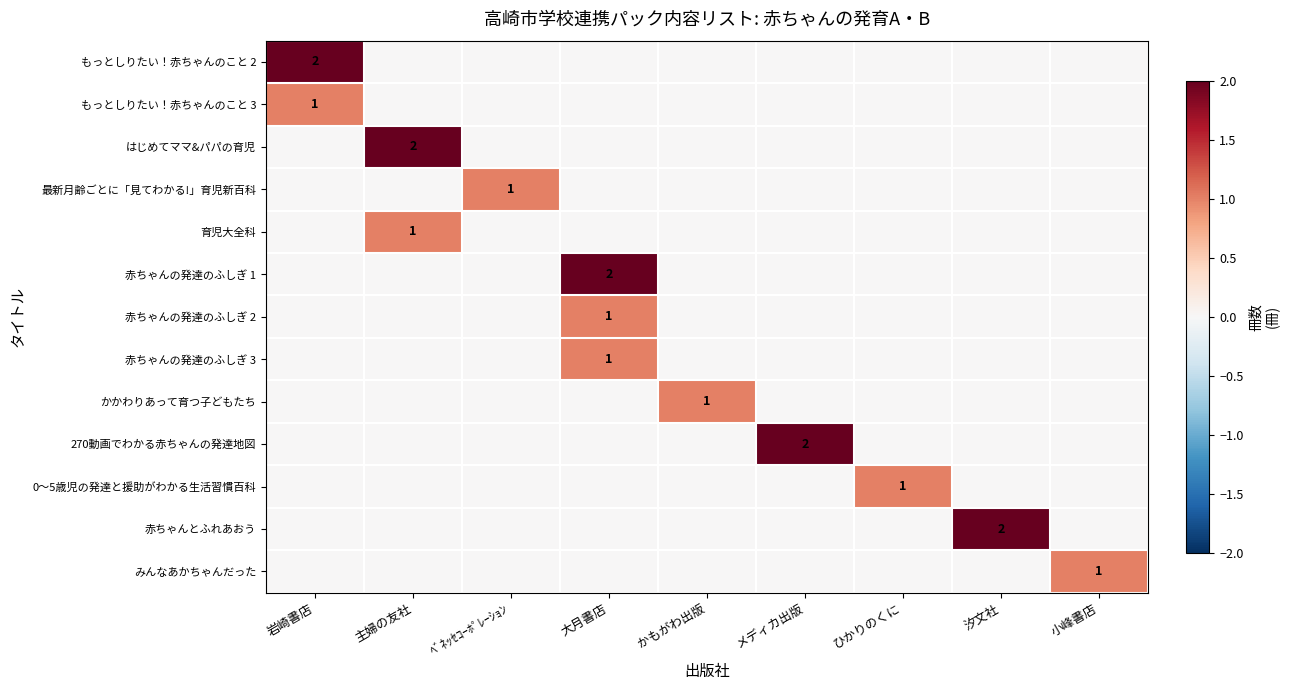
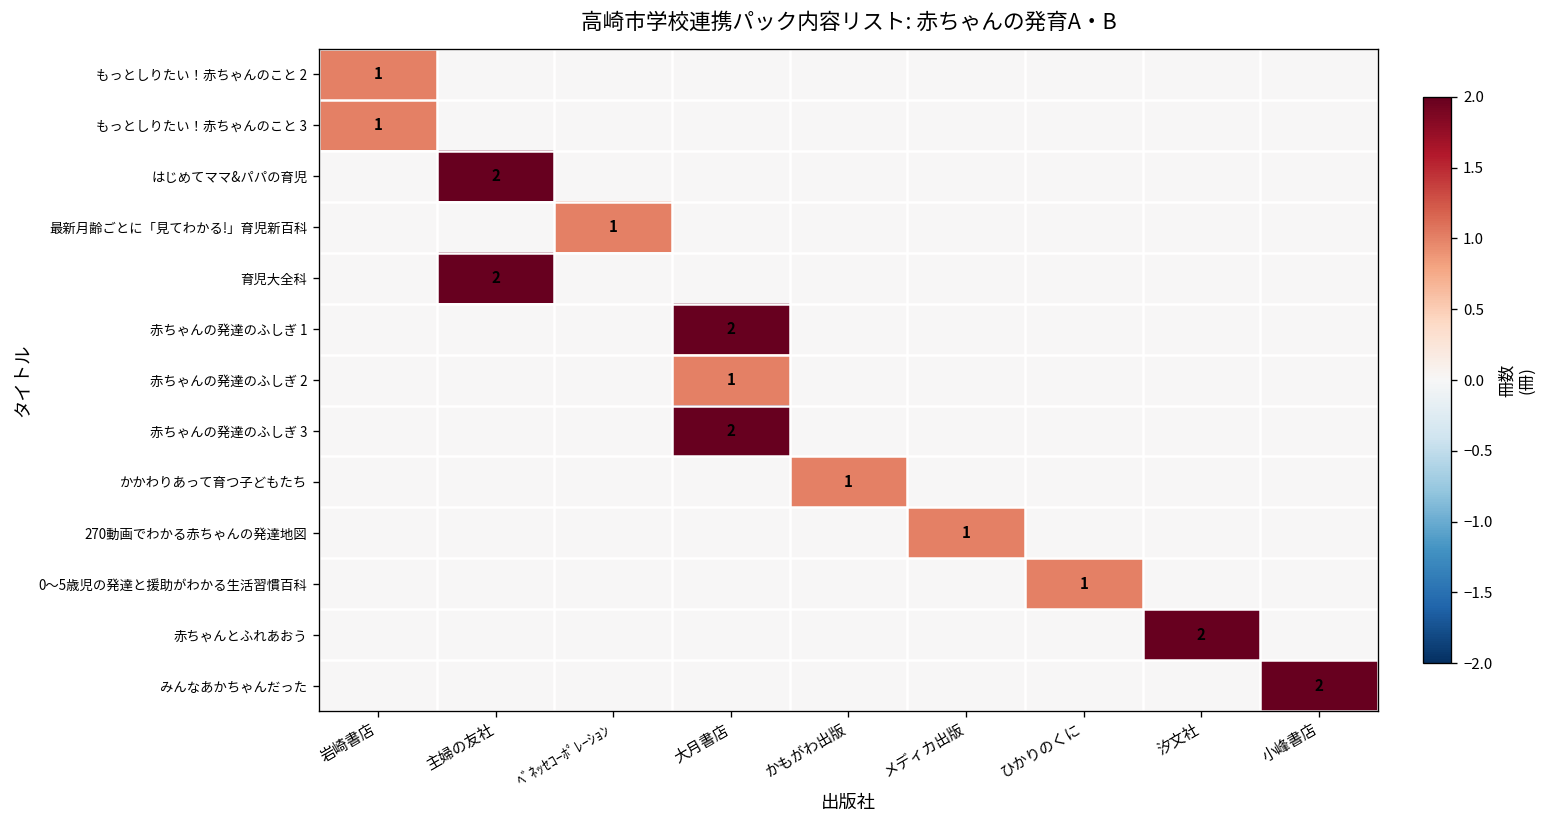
  {
    "もっとしりたい！赤ちゃんのこと 2": {
-     "岩崎書店": 2
+     "岩崎書店": 1
    },
    "もっとしりたい！赤ちゃんのこと 3": {
      "岩崎書店": 1
    },
    "はじめてママ&パパの育児": {
      "主婦の友社": 2
    },
    "最新月齢ごとに「見てわかる!」育児新百科": {
      "ﾍﾞﾈｯｾｺｰﾎﾟﾚｰｼｮﾝ": 1
    },
    "育児大全科": {
-     "主婦の友社": 1
+     "主婦の友社": 2
    },
    "赤ちゃんの発達のふしぎ 1": {
      "大月書店": 2
    },
    "赤ちゃんの発達のふしぎ 2": {
      "大月書店": 1
    },
    "赤ちゃんの発達のふしぎ 3": {
-     "大月書店": 1
+     "大月書店": 2
    },
    "かかわりあって育つ子どもたち": {
      "かもがわ出版": 1
    },
    "270動画でわかる赤ちゃんの発達地図": {
-     "メディカ出版": 2
+     "メディカ出版": 1
    },
    "0〜5歳児の発達と援助がわかる生活習慣百科": {
      "ひかりのくに": 1
    },
    "赤ちゃんとふれあおう": {
      "汐文社": 2
    },
    "みんなあかちゃんだった": {
-     "小峰書店": 1
+     "小峰書店": 2
    }
  }
